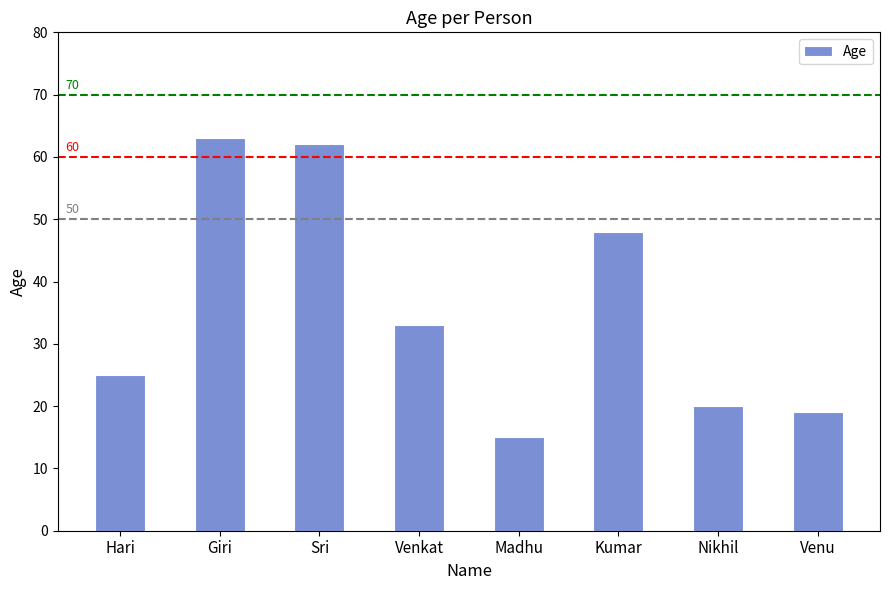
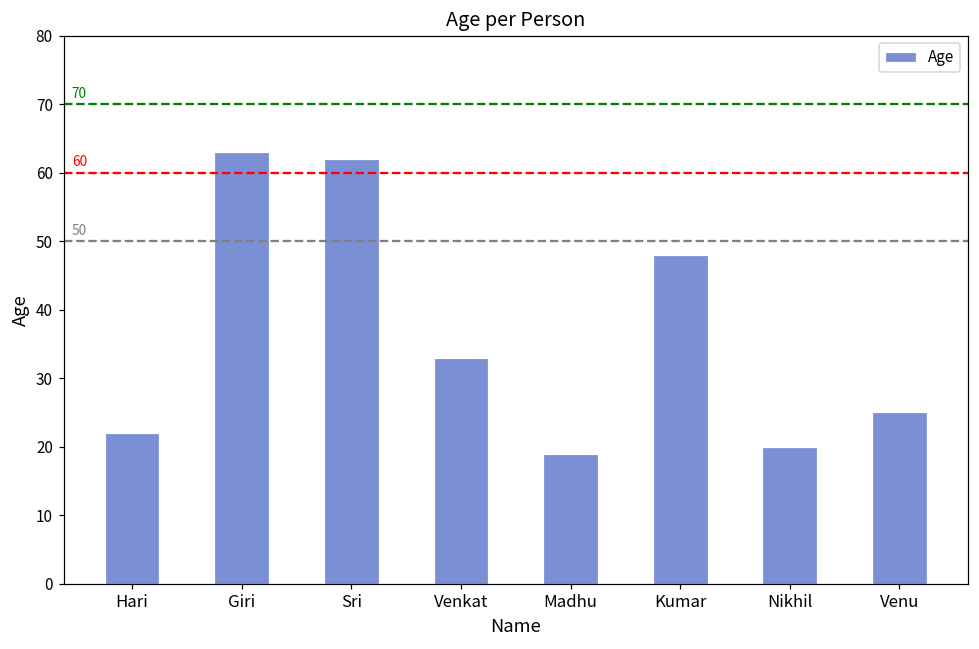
  {
-   "Hari": 25,
+   "Hari": 22,
    "Giri": 63,
    "Sri": 62,
    "Venkat": 33,
-   "Madhu": 15,
+   "Madhu": 19,
    "Kumar": 48,
    "Nikhil": 20,
-   "Venu": 19
+   "Venu": 25
  }
